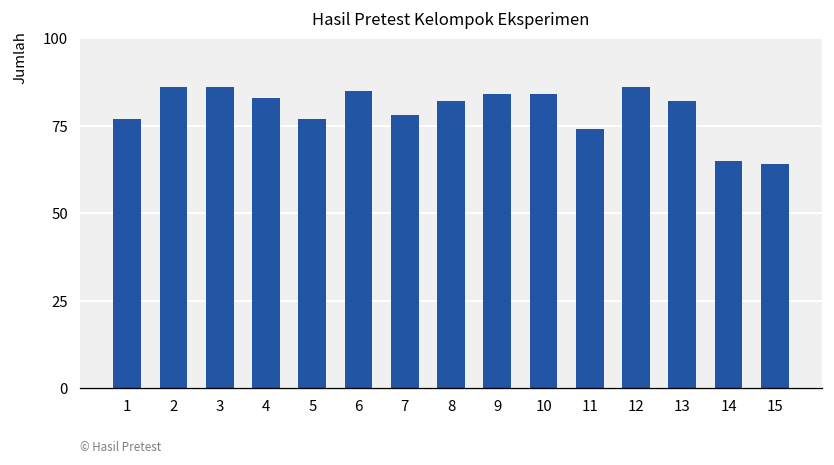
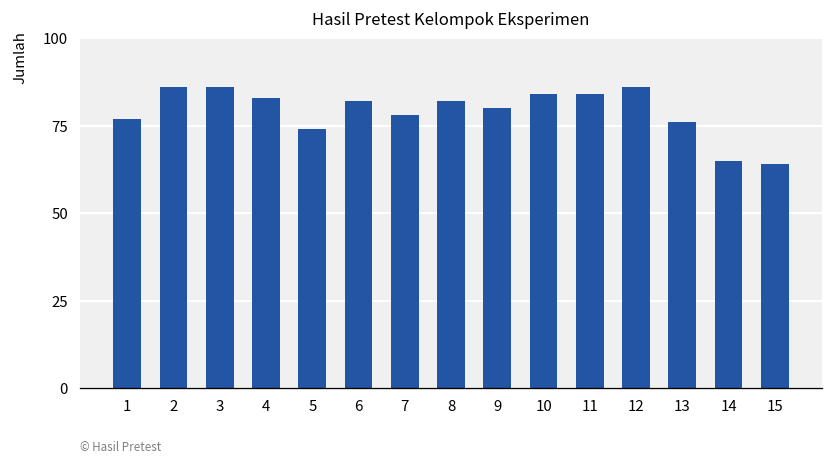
  {
    "1": 77,
    "2": 86,
    "3": 86,
    "4": 83,
-   "5": 77,
-   "6": 85,
+   "5": 74,
+   "6": 82,
    "7": 78,
    "8": 82,
-   "9": 84,
+   "9": 80,
    "10": 84,
-   "11": 74,
+   "11": 84,
    "12": 86,
-   "13": 82,
+   "13": 76,
    "14": 65,
    "15": 64
  }
